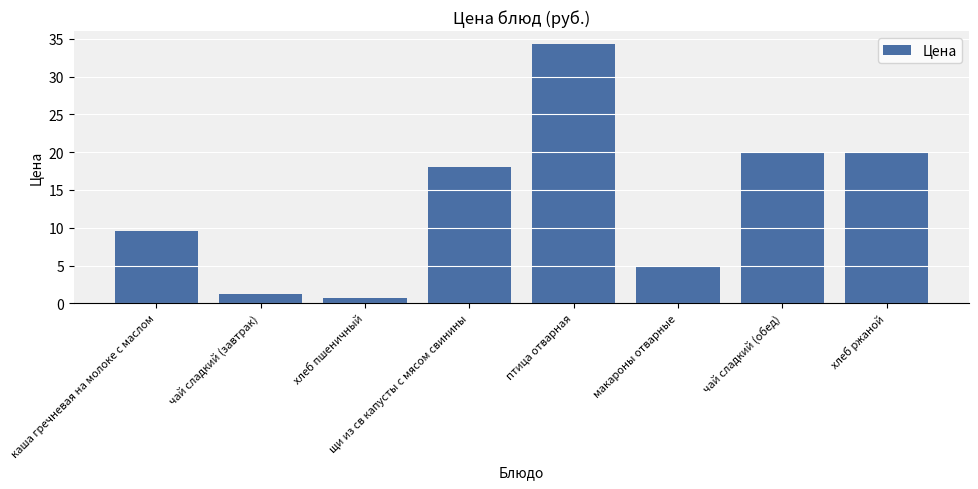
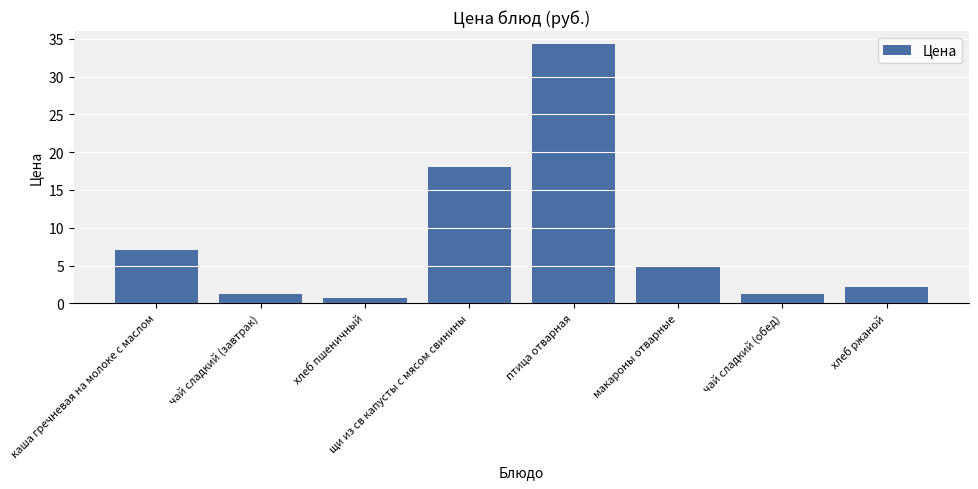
  {
-   "каша гречневая на молоке с маслом": 10,
+   "каша гречневая на молоке с маслом": 7,
    "чай сладкий (завтрак)": 1,
    "хлеб пшеничный": 1,
    "щи из св капусты с мясом свинины": 18,
    "птица отварная": 34,
    "макароны отварные": 5,
-   "чай сладкий (обед)": 20,
-   "хлеб ржаной": 20
+   "чай сладкий (обед)": 1,
+   "хлеб ржаной": 2
  }
